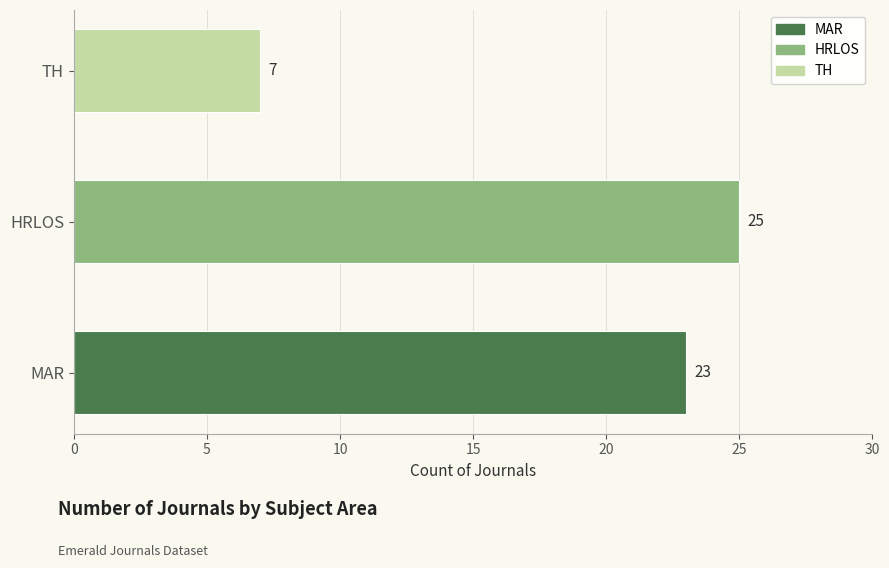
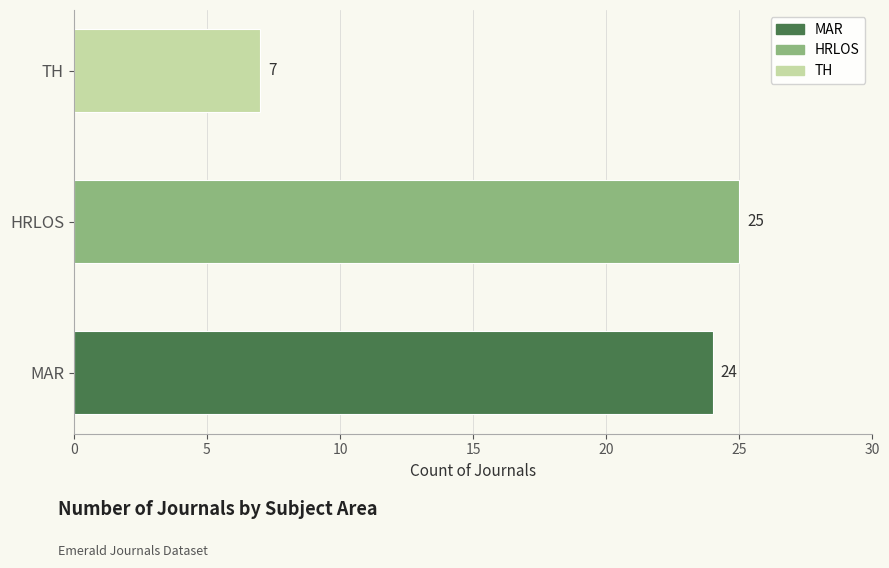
  {
    "TH": 7,
    "HRLOS": 25,
-   "MAR": 23
+   "MAR": 24
  }
